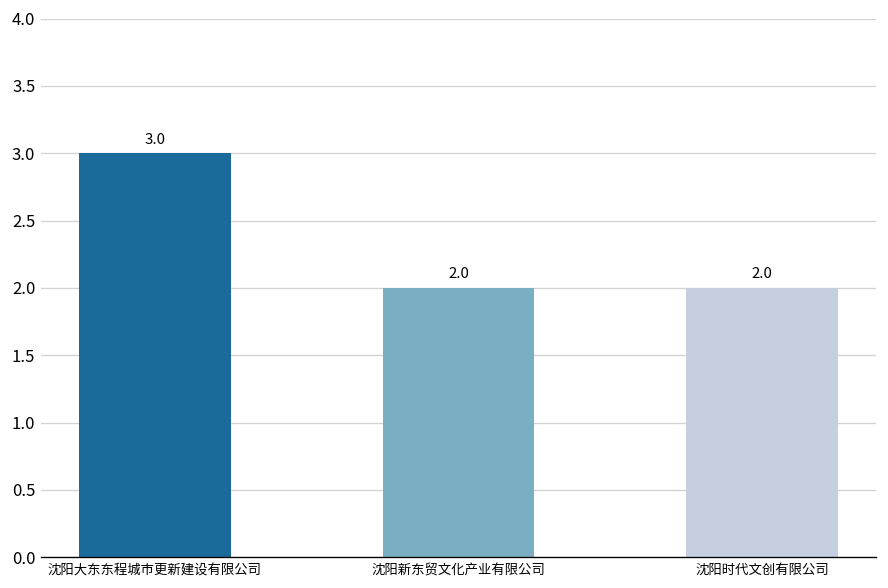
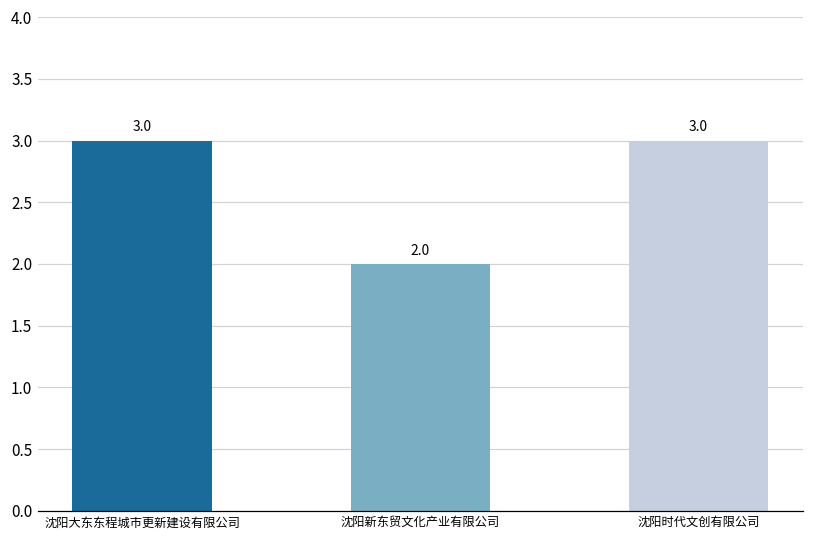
  {
    "沈阳大东东程城市更新建设有限公司": 3.0,
    "沈阳新东贸文化产业有限公司": 2.0,
-   "沈阳时代文创有限公司": 2.0
+   "沈阳时代文创有限公司": 3.0
  }
